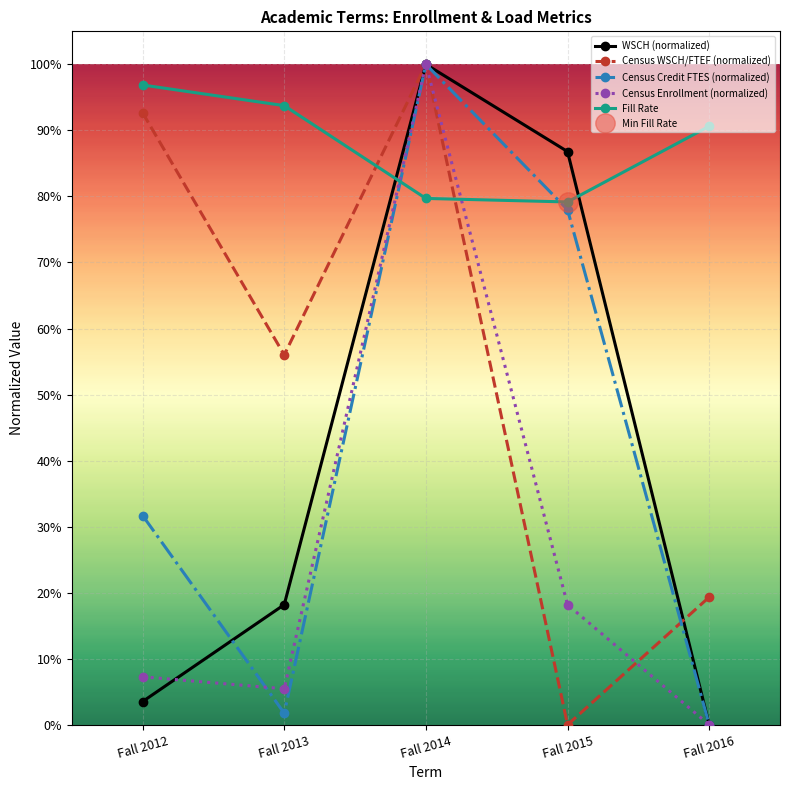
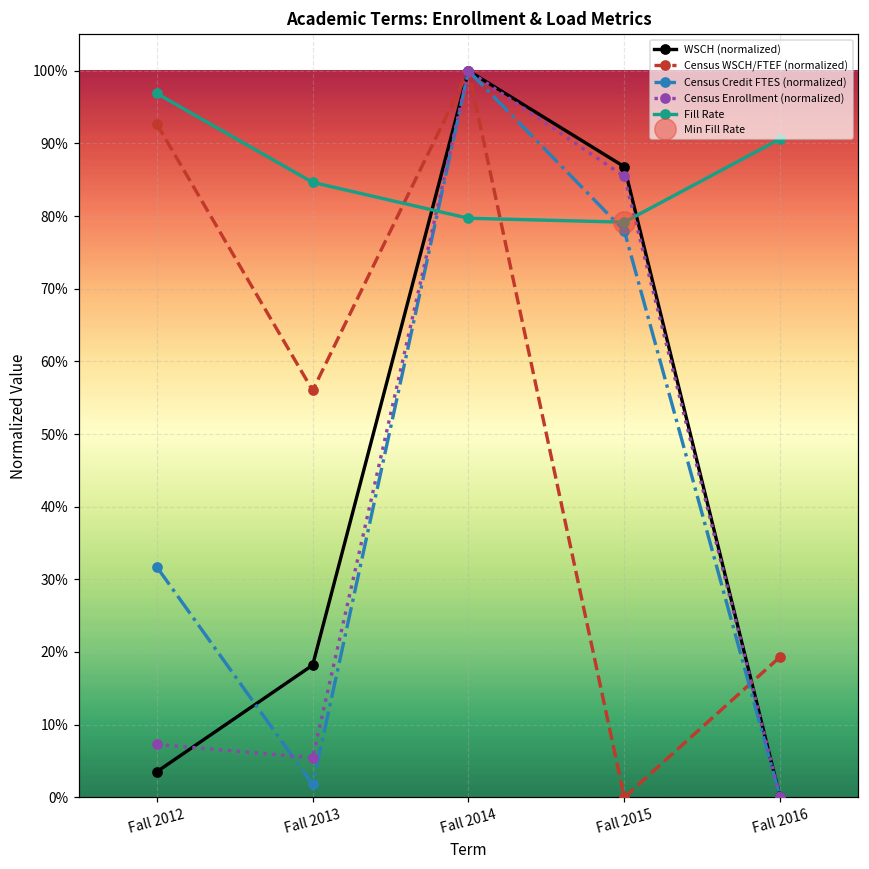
  {
    "WSCH (normalized)": {
      "Fall 2012": "4%",
      "Fall 2013": "18%",
      "Fall 2015": "87%"
    },
    "Census Credit FTES (normalized)": {
      "Fall 2012": "32%",
      "Fall 2013": "2%",
      "Fall 2015": "78%"
    },
    "Census Enrollment (normalized)": {
      "Fall 2012": "7%",
      "Fall 2013": "5%",
-     "Fall 2015": "18%"
+     "Fall 2015": "85%"
    },
    "Fill Rate": {
      "Fall 2012": "97%",
-     "Fall 2013": "94%",
+     "Fall 2013": "85%",
      "Fall 2014": "80%"
    }
  }
